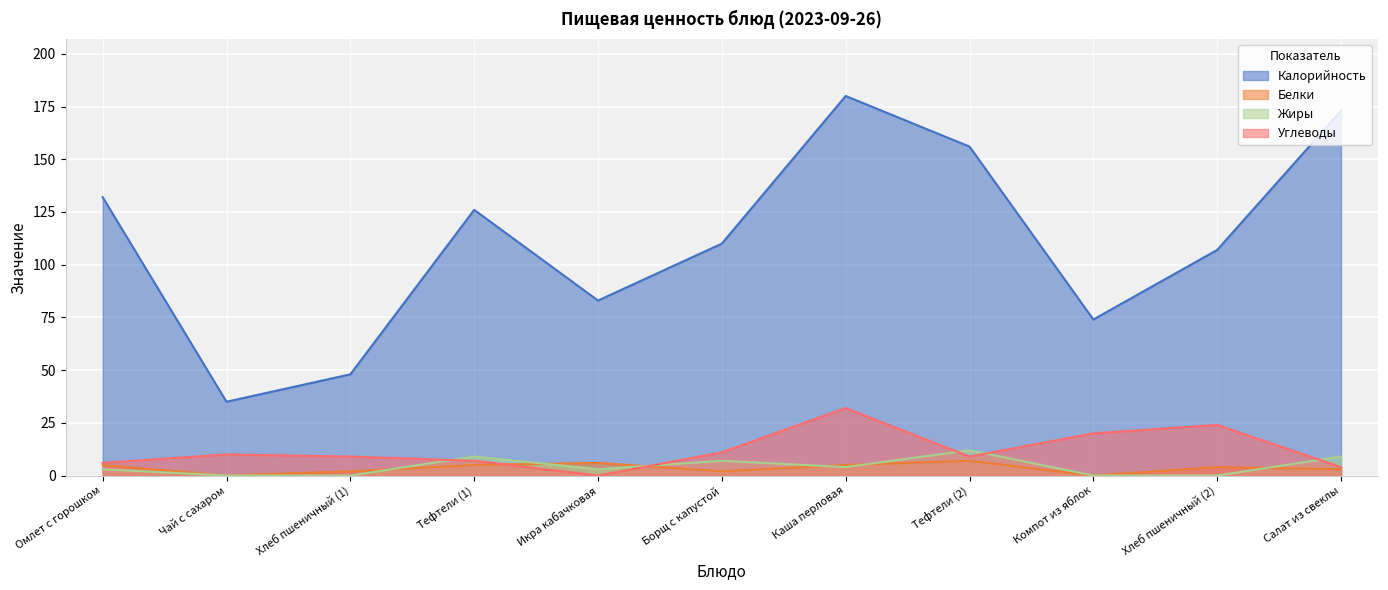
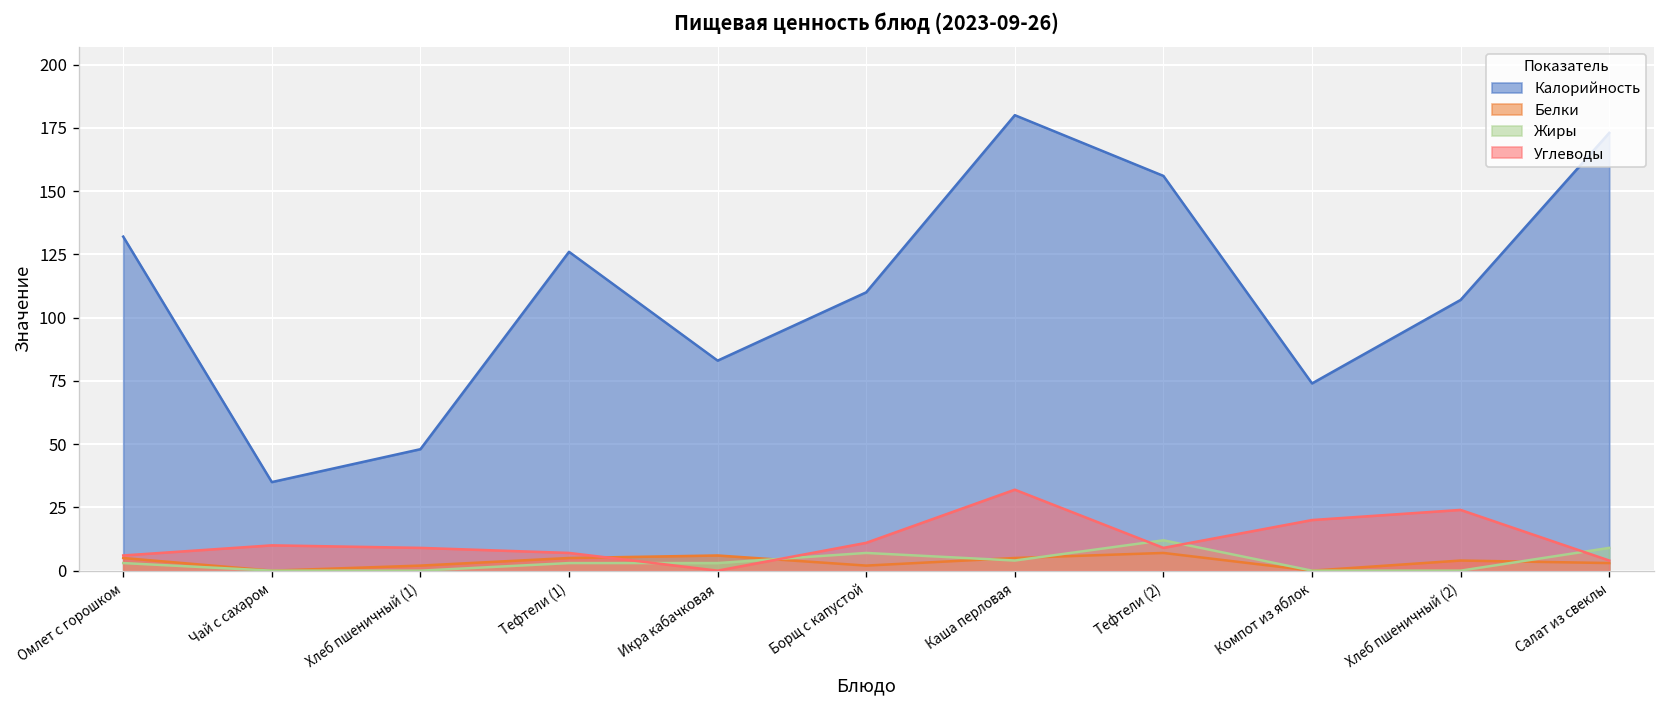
  {
    "Калорийность": {
      "Омлет с горошком": 132,
      "Чай с сахаром": 35,
      "Хлеб пшеничный (1)": 48,
      "Тефтели (1)": 126,
      "Икра кабачковая": 83,
      "Борщ с капустой": 110,
      "Каша перловая": 180,
      "Тефтели (2)": 156,
      "Компот из яблок": 74,
      "Хлеб пшеничный (2)": 107
    },
    "Жиры": {
      "Омлет с горошком": 3,
      "Хлеб пшеничный (1)": 0,
-     "Тефтели (1)": 9,
+     "Тефтели (1)": 3,
      "Икра кабачковая": 3,
      "Борщ с капустой": 7,
      "Тефтели (2)": 12,
      "Хлеб пшеничный (2)": 0,
      "Салат из свеклы": 9
    }
  }
